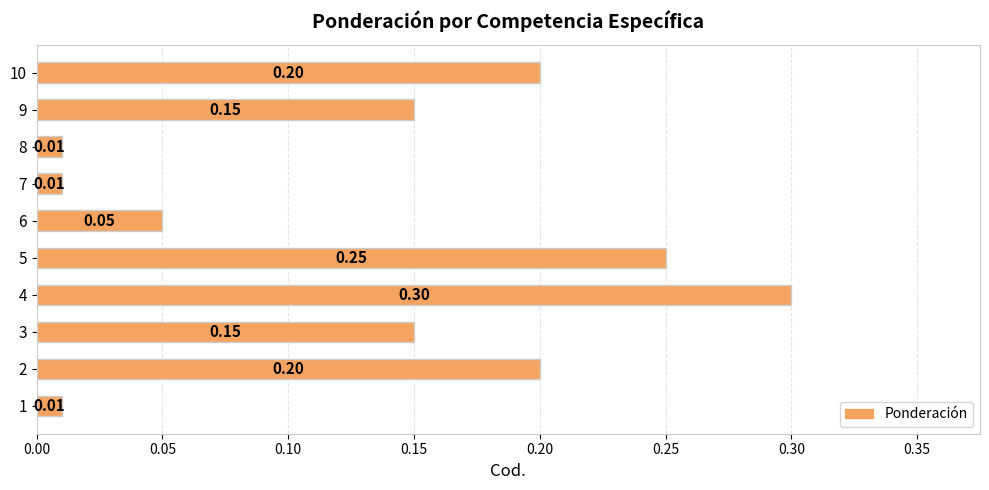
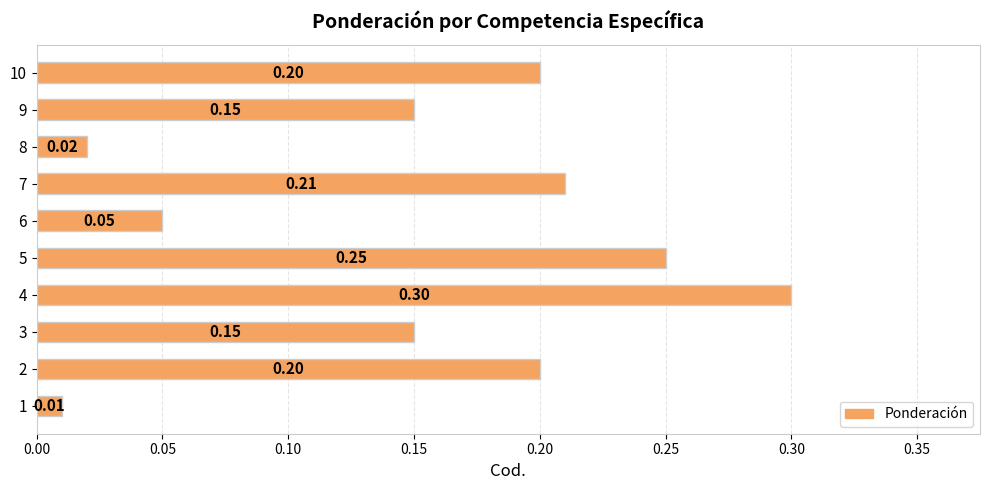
  {
    "10": 0.20,
    "9": 0.15,
-   "8": 0.01,
-   "7": 0.01,
+   "8": 0.02,
+   "7": 0.21,
    "6": 0.05,
    "5": 0.25,
    "4": 0.30,
    "3": 0.15,
    "2": 0.20,
    "1": 0.01
  }
